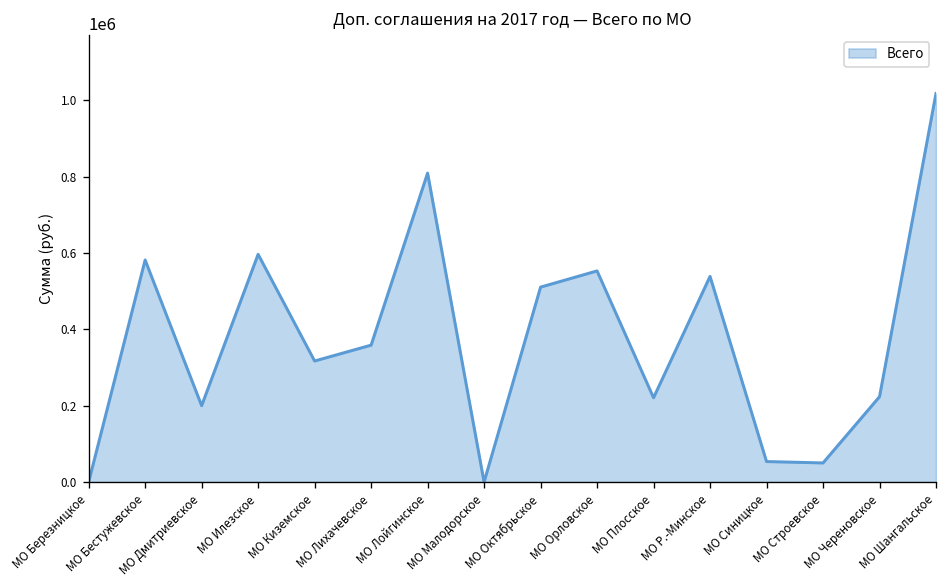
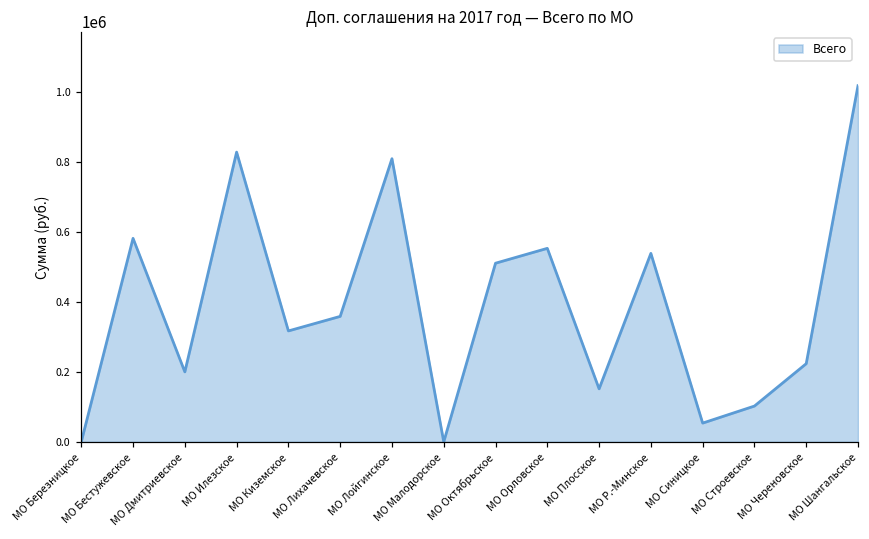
  {
    "МО Березницкое": 0,
    "МО Бестужевское": 580000,
    "МО Дмитриевское": 200000,
-   "МО Илезское": 600000,
+   "МО Илезское": 830000,
    "МО Киземское": 320000,
    "МО Лихачевское": 360000,
    "МО Лойгинское": 810000,
    "МО Малодорское": 0,
    "МО Октябрьское": 510000,
    "МО Орловское": 550000,
-   "МО Плосское": 220000,
+   "МО Плосское": 150000,
    "МО Р.-Минское": 540000,
    "МО Синицкое": 50000,
-   "МО Строевское": 50000,
+   "МО Строевское": 100000,
    "МО Череновское": 220000,
    "МО Шангальское": 1020000
  }
